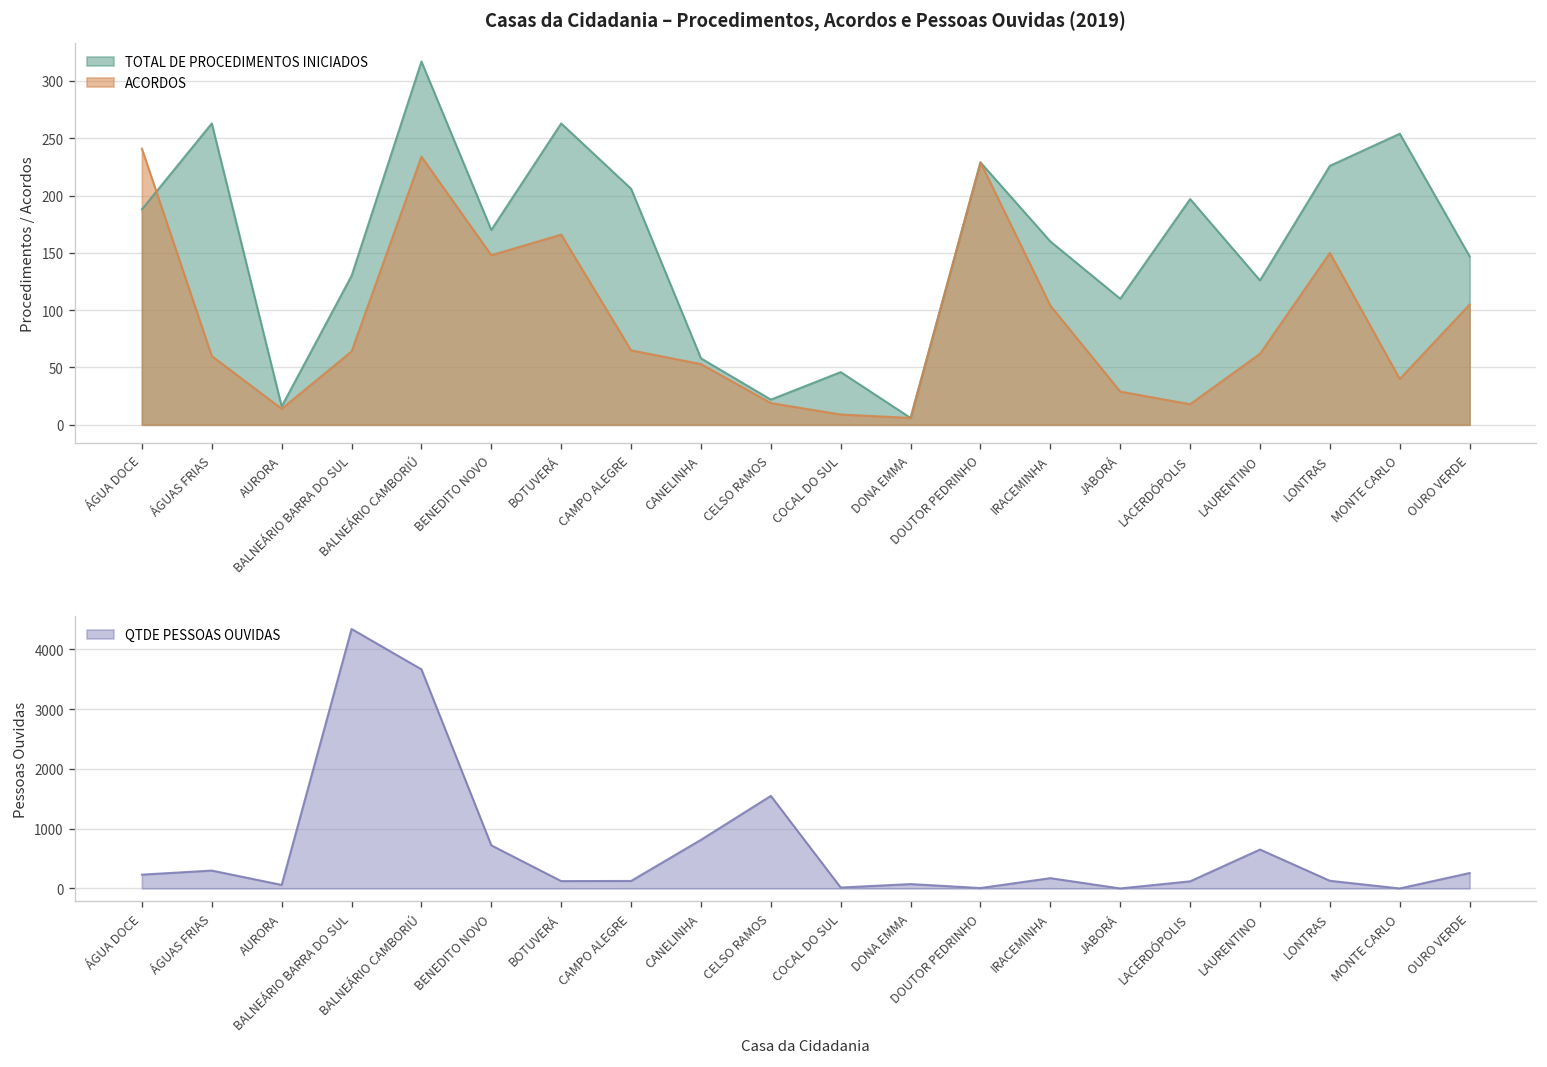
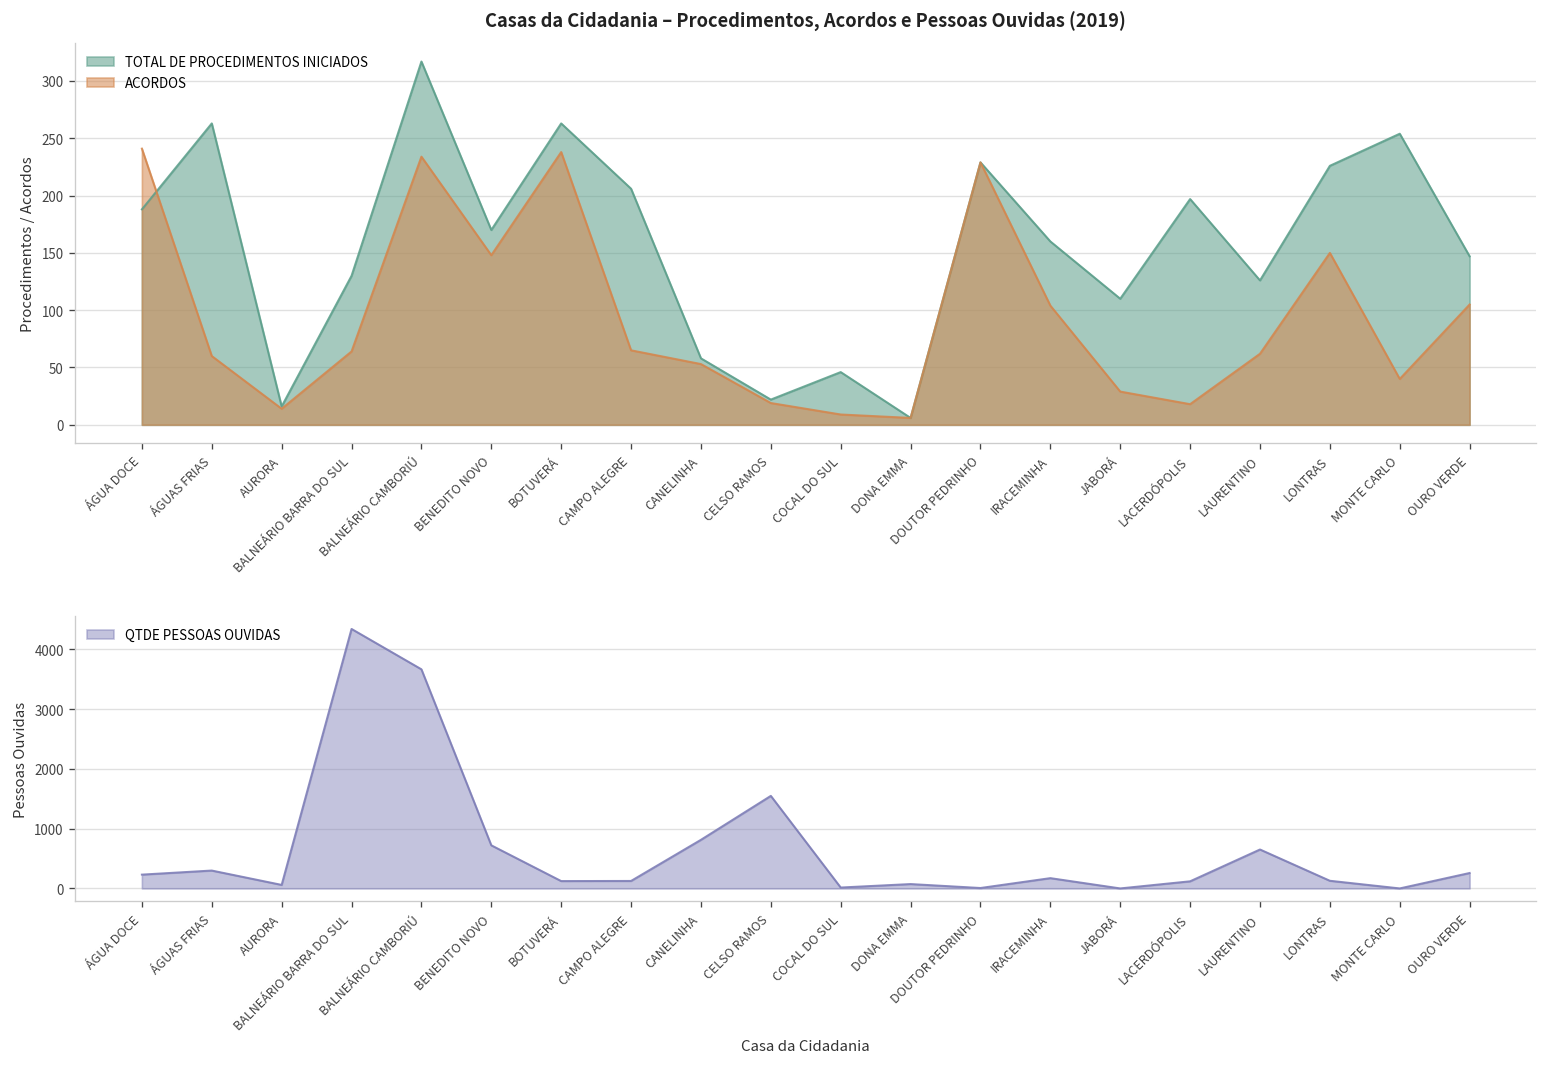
  {
    "Casas da Cidadania – Procedimentos, Acordos e Pessoas Ouvidas (2019)": {
      "TOTAL DE PROCEDIMENTOS INICIADOS": {
        "ÁGUA DOCE": 190,
        "ÁGUAS FRIAS": 260,
        "BALNEÁRIO BARRA DO SUL": 130,
        "BALNEÁRIO CAMBORIÚ": 320,
        "BENEDITO NOVO": 170,
        "BOTUVERÁ": 260,
        "CAMPO ALEGRE": 210,
        "CANELINHA": 60,
        "CELSO RAMOS": 20,
        "COCAL DO SUL": 50,
        "IRACEMINHA": 160,
        "JABORÁ": 110,
        "LACERDÓPOLIS": 200,
        "LAURENTINO": 130,
        "LONTRAS": 230,
        "MONTE CARLO": 250,
        "OURO VERDE": 150
      },
      "ACORDOS": {
        "ÁGUA DOCE": 240,
        "ÁGUAS FRIAS": 60,
        "BALNEÁRIO BARRA DO SUL": 60,
        "BALNEÁRIO CAMBORIÚ": 230,
        "BENEDITO NOVO": 150,
-       "BOTUVERÁ": 170,
+       "BOTUVERÁ": 240,
        "CAMPO ALEGRE": 70,
        "CANELINHA": 50,
        "CELSO RAMOS": 20,
        "COCAL DO SUL": 10,
        "IRACEMINHA": 100,
        "JABORÁ": 30,
        "LACERDÓPOLIS": 20,
        "LAURENTINO": 60,
        "LONTRAS": 150,
        "MONTE CARLO": 40,
        "OURO VERDE": 110
      }
    }
  }
